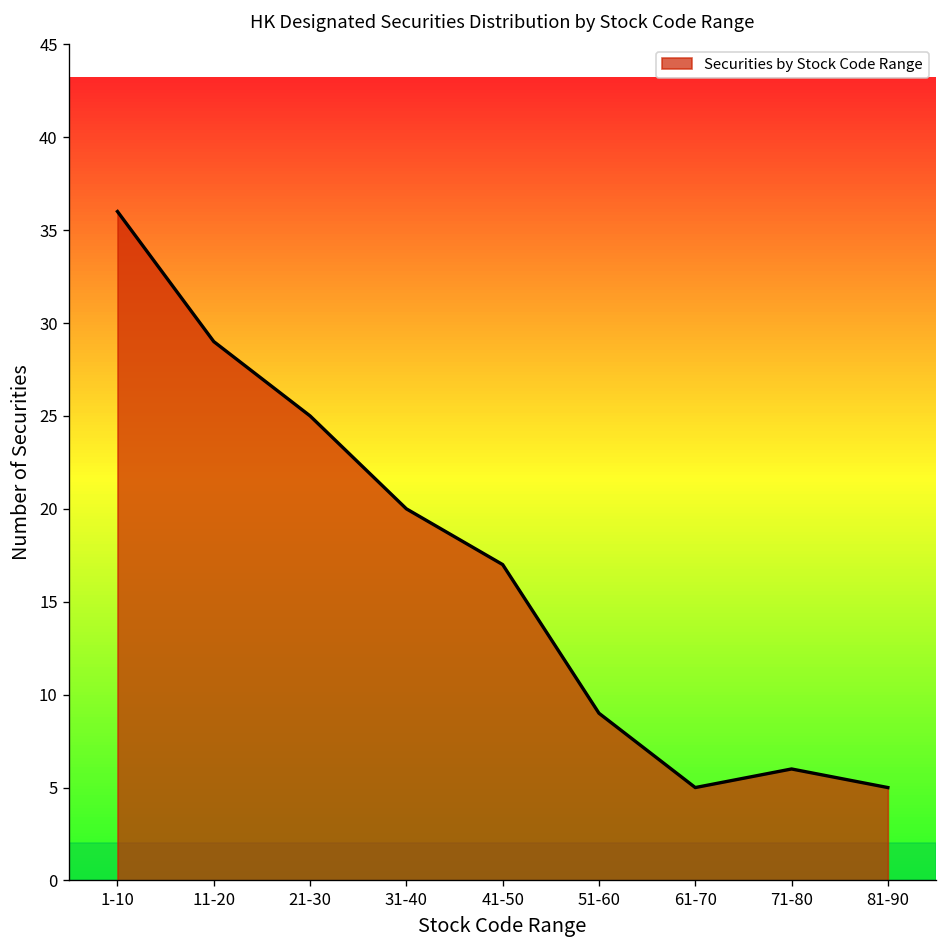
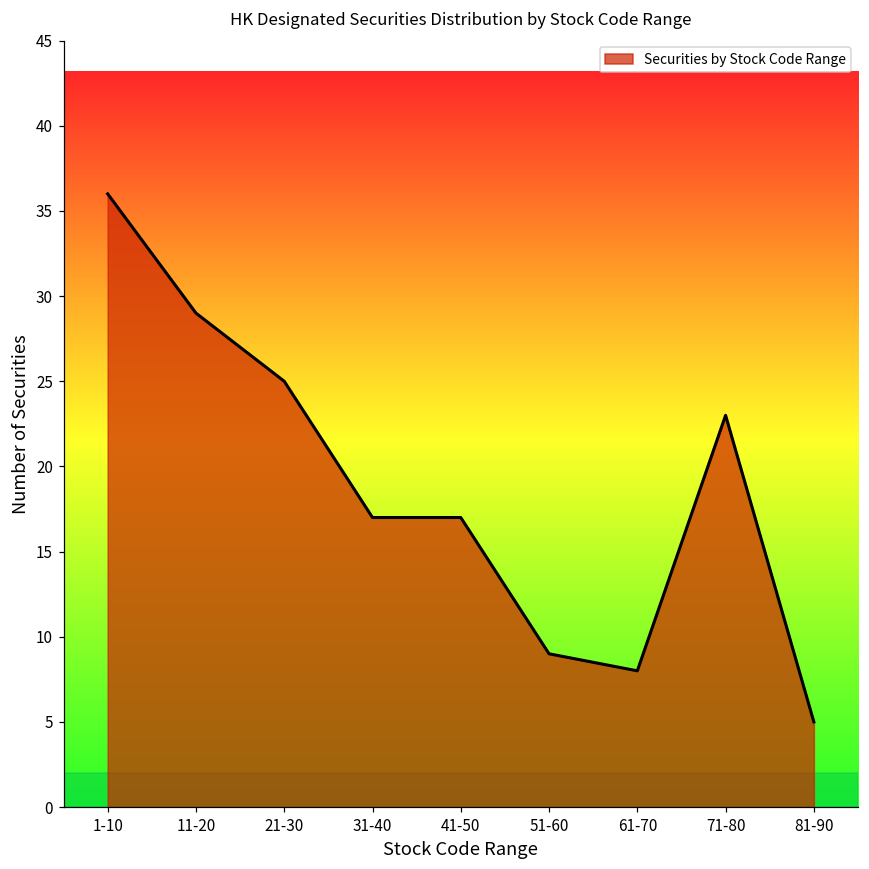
  {
    "1-10": 36,
    "11-20": 29,
    "21-30": 25,
-   "31-40": 20,
+   "31-40": 17,
    "41-50": 17,
    "51-60": 9,
-   "61-70": 5,
-   "71-80": 6,
+   "61-70": 8,
+   "71-80": 23,
    "81-90": 5
  }
